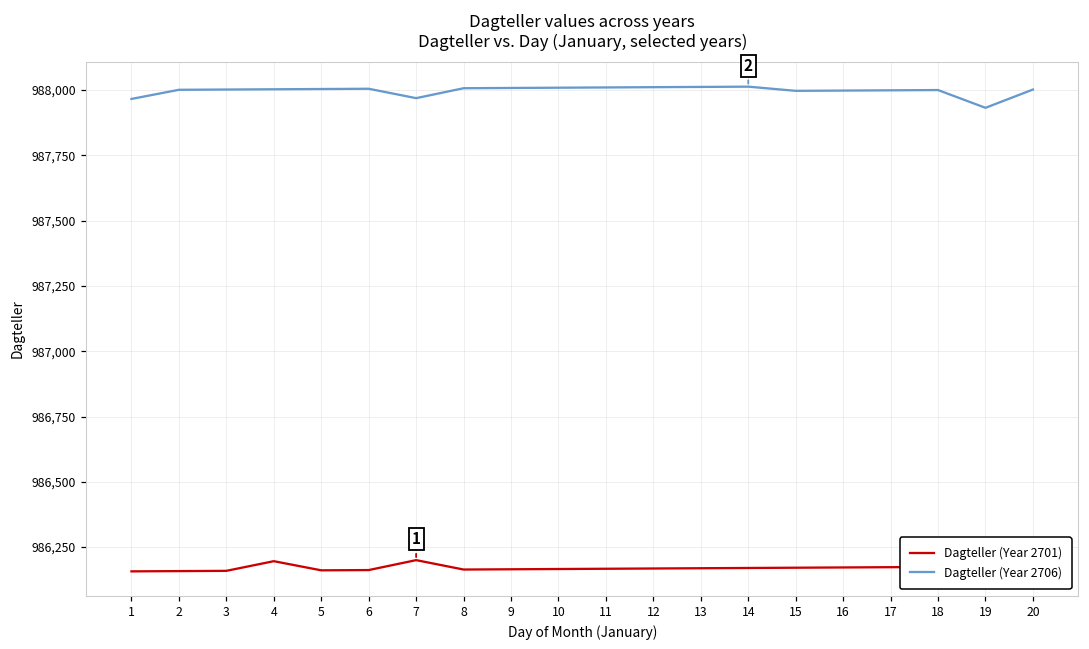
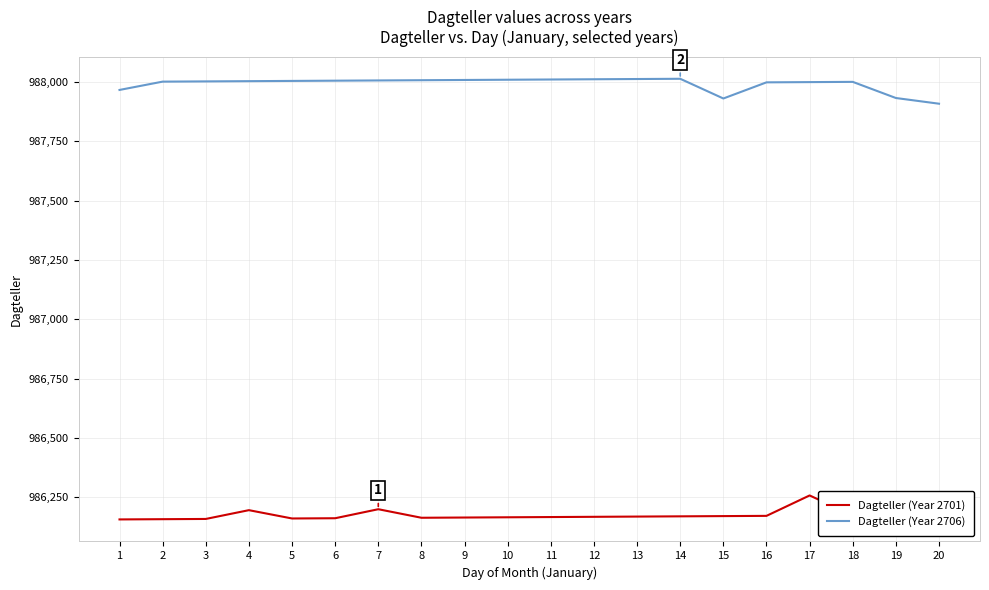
  {
    "Dagteller (Year 2701)": {
      "1": "986,160",
      "2": "986,160",
      "3": "986,160",
      "4": "986,200",
      "5": "986,160",
      "6": "986,160",
      "8": "986,160",
      "9": "986,170",
      "10": "986,170",
      "11": "986,170",
      "12": "986,170",
      "13": "986,170",
      "14": "986,170",
      "15": "986,170",
      "16": "986,170",
-     "17": "986,170"
+     "17": "986,260"
    },
    "Dagteller (Year 2706)": {
      "1": "987,970",
      "2": "988,000",
      "3": "988,000",
      "4": "988,000",
      "5": "988,000",
      "6": "988,010",
-     "7": "987,970",
+     "7": "988,010",
      "8": "988,010",
      "9": "988,010",
      "10": "988,010",
      "11": "988,010",
      "12": "988,010",
      "13": "988,010",
-     "15": "988,000",
+     "15": "987,930",
      "16": "988,000",
      "17": "988,000",
      "18": "988,000",
      "19": "987,930",
-     "20": "988,000"
+     "20": "987,910"
    }
  }
